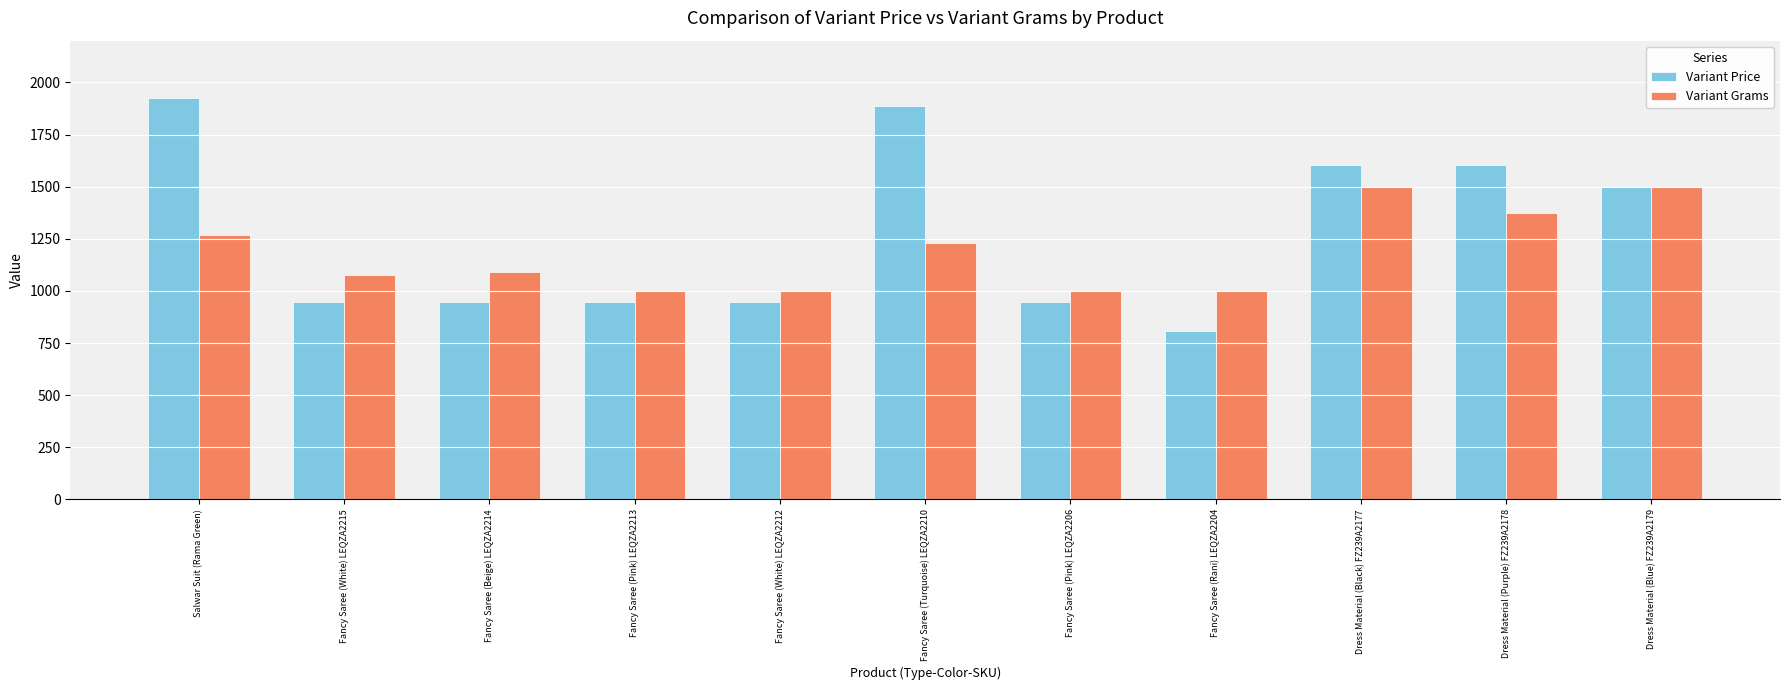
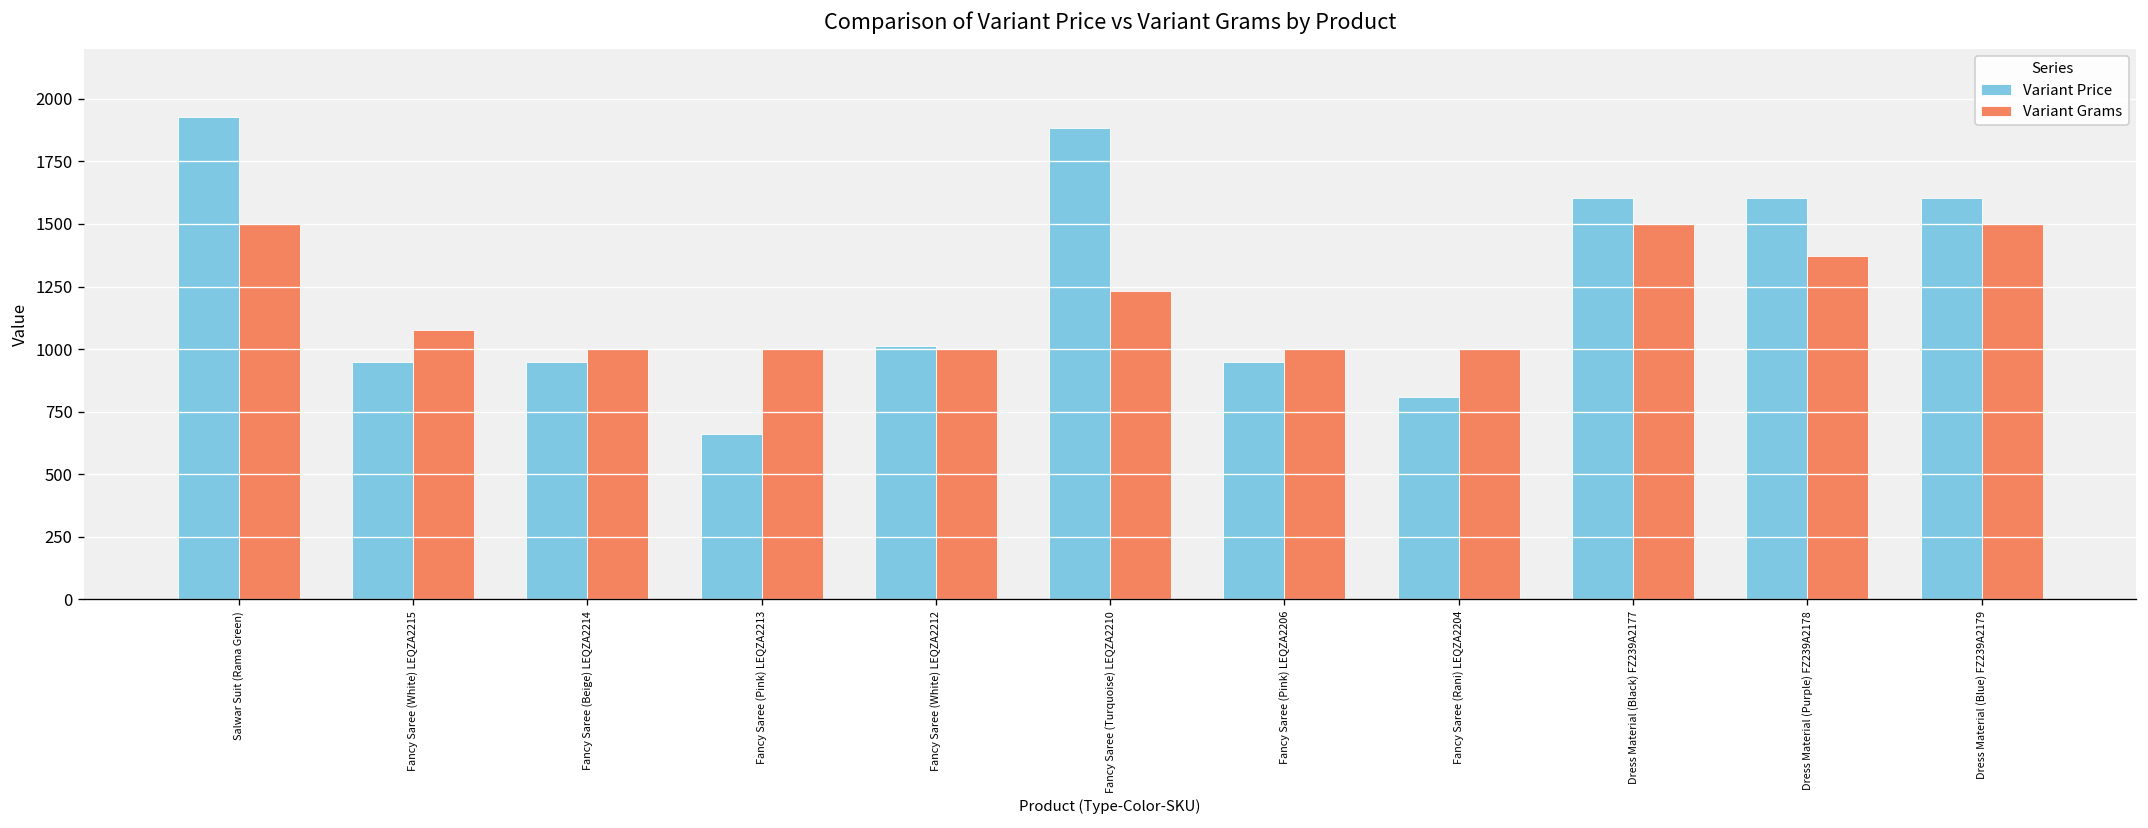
  {
    "Variant Price": {
      "Salwar Suit (Rama Green)": 1930,
      "Fancy Saree (White) LEQZA2215": 950,
      "Fancy Saree (Beige) LEQZA2214": 950,
-     "Fancy Saree (Pink) LEQZA2213": 950,
-     "Fancy Saree (White) LEQZA2212": 950,
+     "Fancy Saree (Pink) LEQZA2213": 660,
+     "Fancy Saree (White) LEQZA2212": 1010,
      "Fancy Saree (Turquoise) LEQZA2210": 1890,
      "Fancy Saree (Pink) LEQZA2206": 950,
      "Fancy Saree (Rani) LEQZA2204": 810,
      "Dress Material (Black) FZ239A2177": 1610,
      "Dress Material (Purple) FZ239A2178": 1610,
-     "Dress Material (Blue) FZ239A2179": 1510
+     "Dress Material (Blue) FZ239A2179": 1610
    },
    "Variant Grams": {
-     "Salwar Suit (Rama Green)": 1270,
+     "Salwar Suit (Rama Green)": 1500,
      "Fancy Saree (White) LEQZA2215": 1080,
-     "Fancy Saree (Beige) LEQZA2214": 1090,
+     "Fancy Saree (Beige) LEQZA2214": 1000,
      "Fancy Saree (Pink) LEQZA2213": 1000,
      "Fancy Saree (White) LEQZA2212": 1000,
      "Fancy Saree (Turquoise) LEQZA2210": 1230,
      "Fancy Saree (Pink) LEQZA2206": 1000,
      "Fancy Saree (Rani) LEQZA2204": 1000,
      "Dress Material (Black) FZ239A2177": 1500,
      "Dress Material (Purple) FZ239A2178": 1370,
      "Dress Material (Blue) FZ239A2179": 1500
    }
  }
